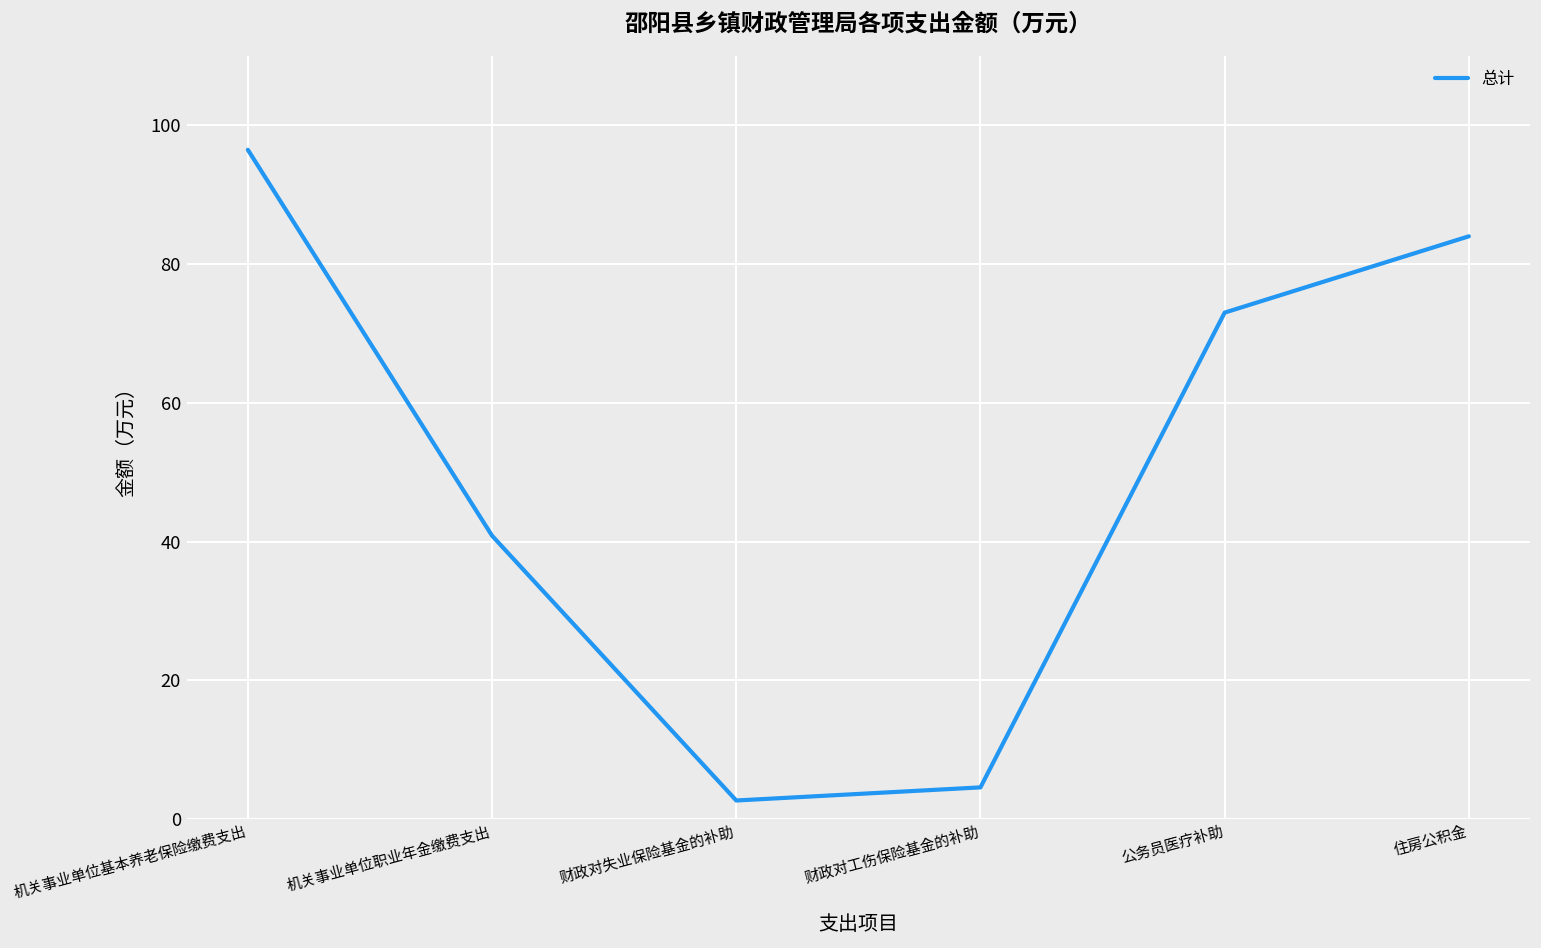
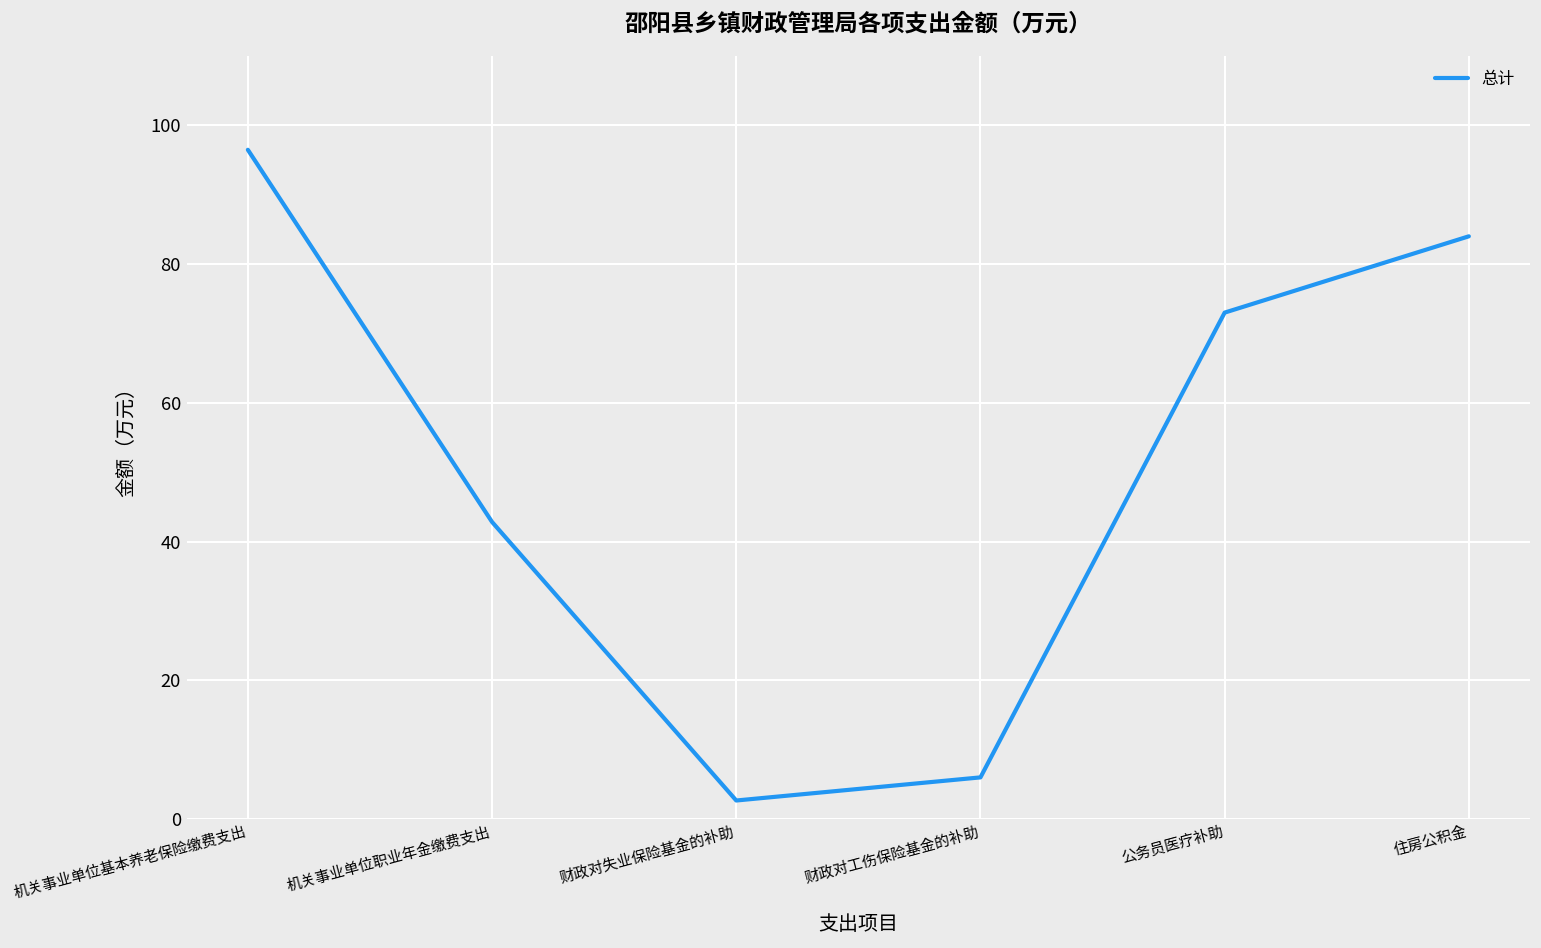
  {
    "机关事业单位基本养老保险缴费支出": 96,
-   "机关事业单位职业年金缴费支出": 41,
+   "机关事业单位职业年金缴费支出": 43,
    "财政对失业保险基金的补助": 3,
-   "财政对工伤保险基金的补助": 5,
+   "财政对工伤保险基金的补助": 6,
    "公务员医疗补助": 73,
    "住房公积金": 84
  }
